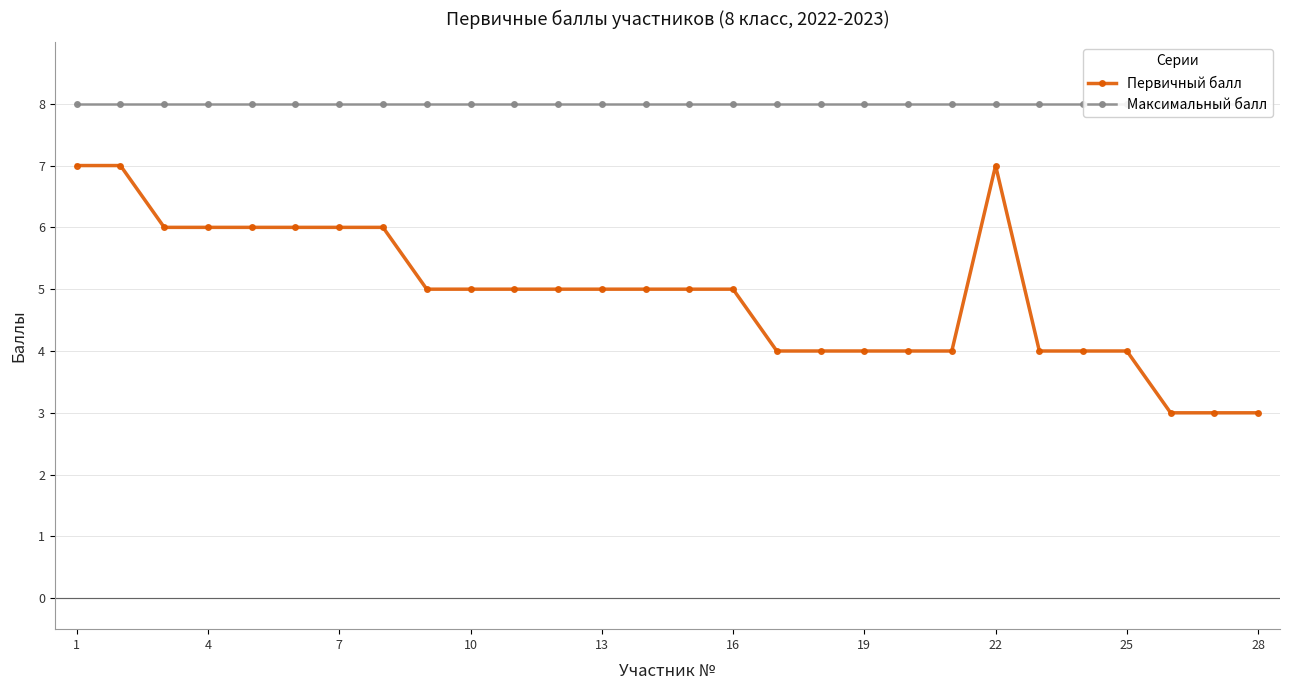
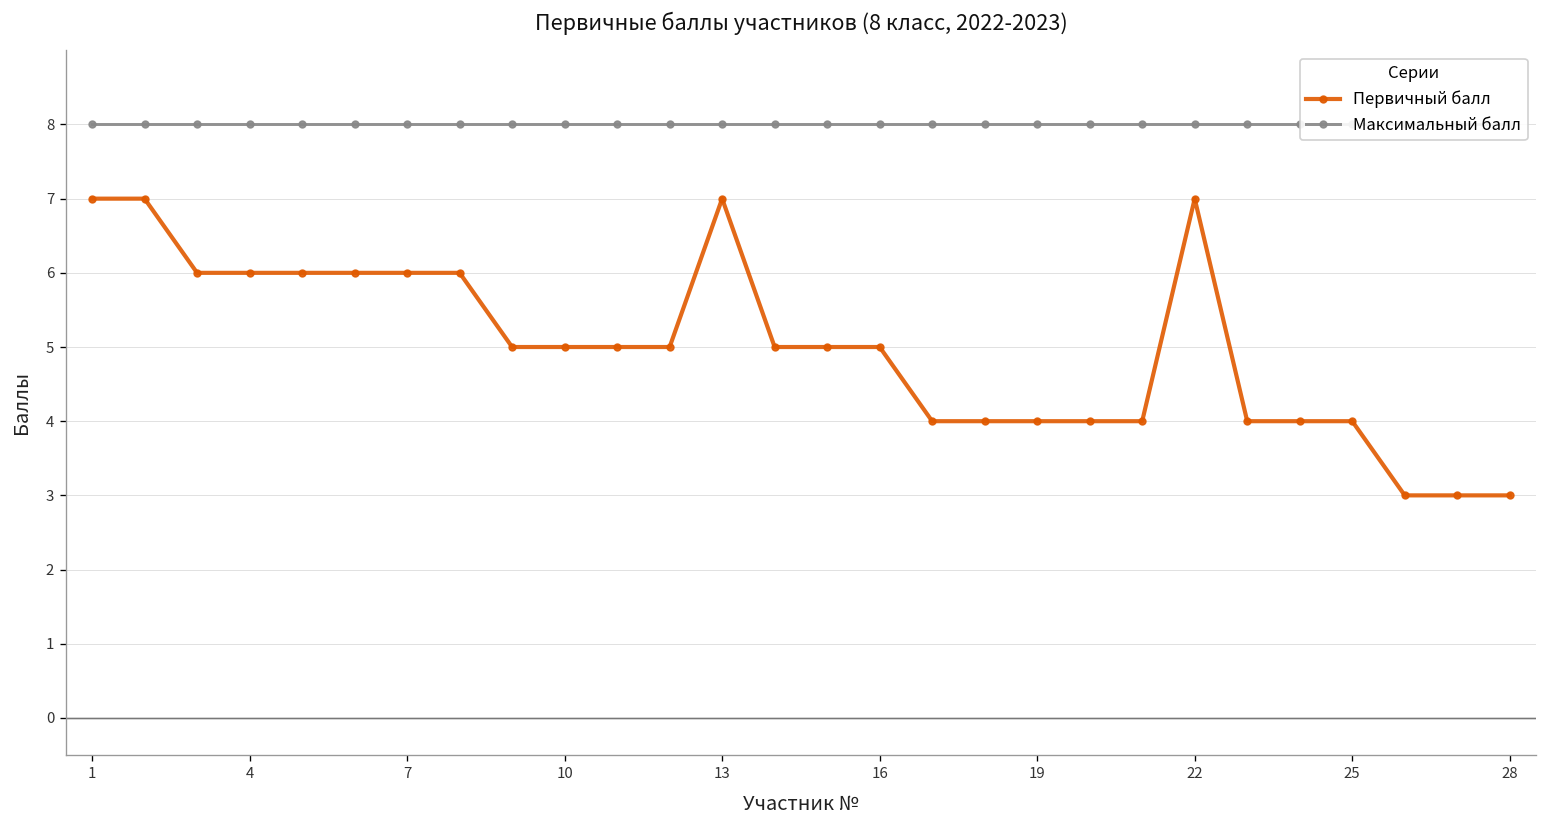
  {
    "Первичный балл": {
      "1": 7,
      "4": 6,
      "7": 6,
      "10": 5,
-     "13": 5,
+     "13": 7,
      "16": 5,
      "19": 4,
      "22": 7,
      "25": 4,
      "28": 3
    },
    "Максимальный балл": {
      "1": 8,
      "4": 8,
      "7": 8,
      "10": 8,
      "13": 8,
      "16": 8,
      "19": 8,
      "22": 8
    }
  }
